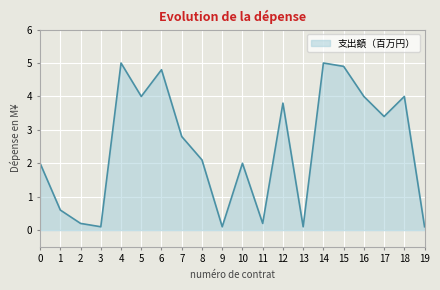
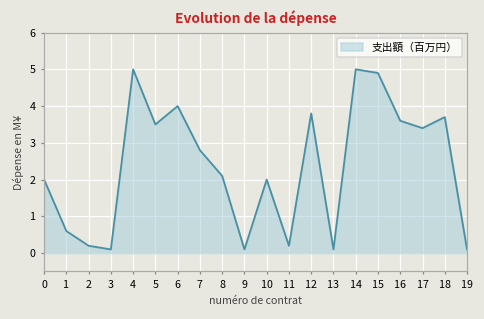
  {
    "0": 2.0,
    "1": 0.6,
    "2": 0.2,
    "3": 0.1,
    "4": 5.0,
-   "5": 4.0,
-   "6": 4.8,
+   "5": 3.5,
+   "6": 4.0,
    "7": 2.8,
    "8": 2.1,
    "9": 0.1,
    "10": 2.0,
    "11": 0.2,
    "12": 3.8,
    "13": 0.1,
    "14": 5.0,
    "15": 4.9,
-   "16": 4.0,
+   "16": 3.6,
    "17": 3.4,
-   "18": 4.0,
+   "18": 3.7,
    "19": 0.1
  }
